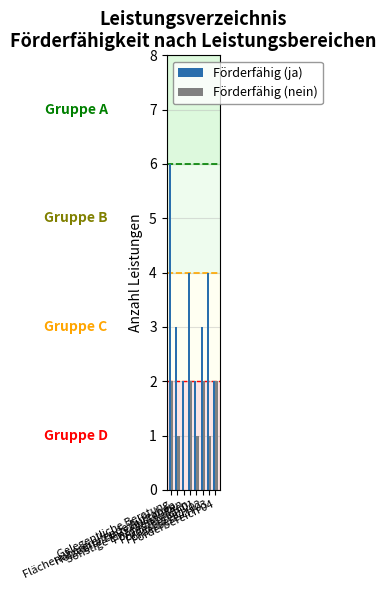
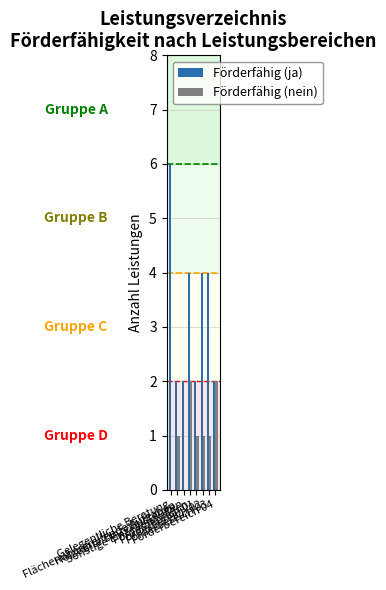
  {
    "Förderfähig (ja)": {
      "Gelegentliche Beratung": 6,
-     "Flächenübergreifende Aufgaben": 3,
+     "Flächenübergreifende Aufgaben": 2,
      "Holzernte Einzelleistungen": 2,
      "Sonstige Einzelleistungen": 4,
      "Förderbereich 01": 2,
-     "Förderbereich 02": 3,
+     "Förderbereich 02": 4,
      "Förderbereich 03": 4,
      "Förderbereich 04": 2
    },
    "Förderfähig (nein)": {
-     "Gelegentliche Beratung": 2,
+     "Gelegentliche Beratung": 0,
      "Flächenübergreifende Aufgaben": 1,
      "Holzernte Einzelleistungen": 0,
      "Sonstige Einzelleistungen": 2,
      "Förderbereich 01": 1,
-     "Förderbereich 02": 2,
+     "Förderbereich 02": 1,
      "Förderbereich 03": 1,
      "Förderbereich 04": 2
    }
  }
